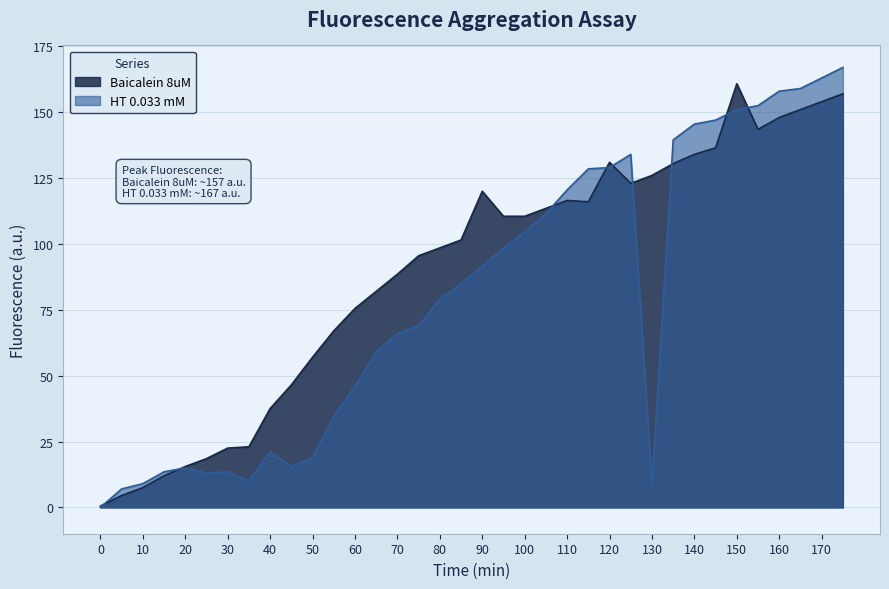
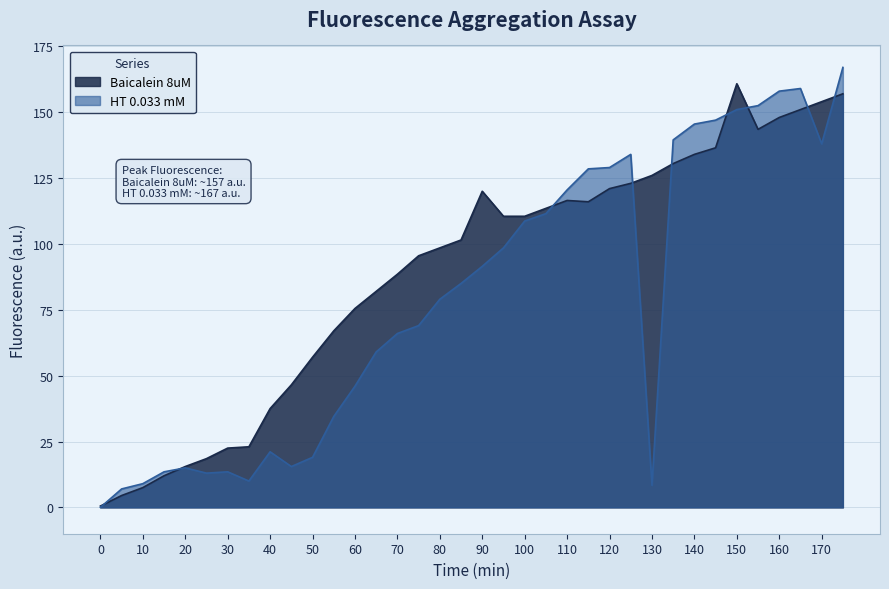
  {
    "Baicalein 8uM": {
      "10": 8,
      "30": 23,
      "40": 38,
      "50": 57,
      "60": 76,
      "70": 89,
      "80": 99,
      "90": 120,
      "100": 111,
      "110": 117,
-     "120": 131,
+     "120": 121,
      "130": 126,
      "140": 134,
      "150": 161,
      "160": 148,
      "170": 154
    },
    "HT 0.033 mM": {
      "10": 9,
      "30": 14,
      "40": 21,
      "50": 19,
      "60": 46,
      "70": 66,
      "80": 79,
      "90": 92,
-     "100": 105,
+     "100": 109,
      "110": 121,
      "120": 129,
      "130": 8,
      "140": 146,
      "150": 151,
      "160": 158,
-     "170": 163
+     "170": 138
    }
  }
